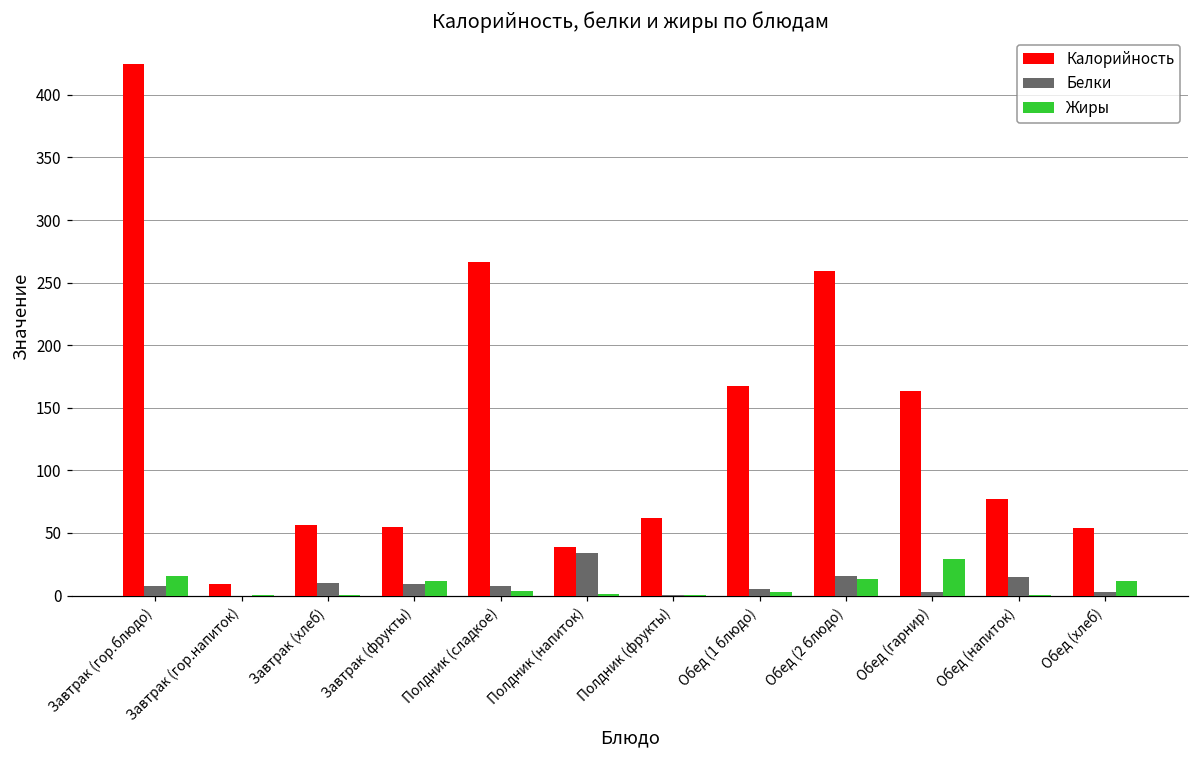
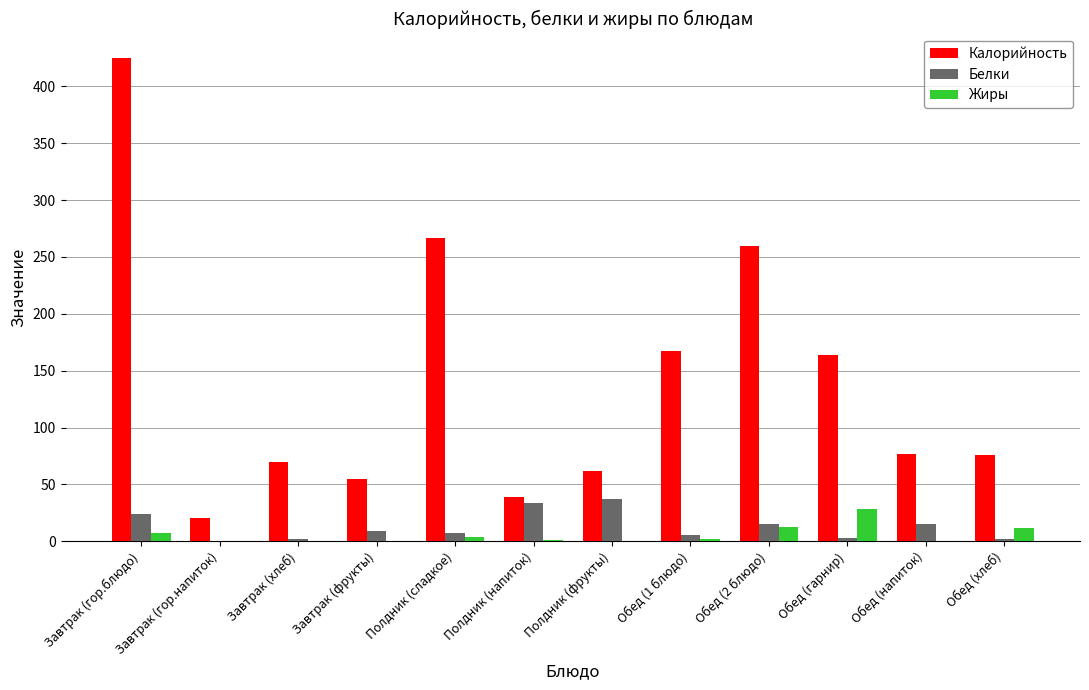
  {
    "Калорийность": {
      "Завтрак (гор.блюдо)": 425,
-     "Завтрак (гор.напиток)": 9,
-     "Завтрак (хлеб)": 56,
+     "Завтрак (гор.напиток)": 21,
+     "Завтрак (хлеб)": 70,
      "Завтрак (фрукты)": 55,
      "Полдник (сладкое)": 267,
      "Полдник (напиток)": 39,
      "Полдник (фрукты)": 62,
      "Обед (1 блюдо)": 167,
      "Обед (2 блюдо)": 259,
      "Обед (гарнир)": 164,
      "Обед (напиток)": 77,
-     "Обед (хлеб)": 54
+     "Обед (хлеб)": 76
    },
    "Белки": {
-     "Завтрак (гор.блюдо)": 8,
+     "Завтрак (гор.блюдо)": 24,
      "Завтрак (гор.напиток)": 0,
-     "Завтрак (хлеб)": 10,
+     "Завтрак (хлеб)": 2,
      "Завтрак (фрукты)": 9,
      "Полдник (сладкое)": 8,
      "Полдник (напиток)": 34,
-     "Полдник (фрукты)": 1,
+     "Полдник (фрукты)": 38,
      "Обед (1 блюдо)": 5,
      "Обед (2 блюдо)": 16,
      "Обед (гарнир)": 3,
      "Обед (напиток)": 15,
      "Обед (хлеб)": 3
    },
    "Жиры": {
-     "Завтрак (гор.блюдо)": 15,
-     "Завтрак (фрукты)": 12,
+     "Завтрак (гор.блюдо)": 7,
+     "Завтрак (фрукты)": 0,
      "Полдник (сладкое)": 4,
      "Обед (1 блюдо)": 3,
      "Обед (2 блюдо)": 13,
      "Обед (гарнир)": 29,
      "Обед (хлеб)": 12
    }
  }
